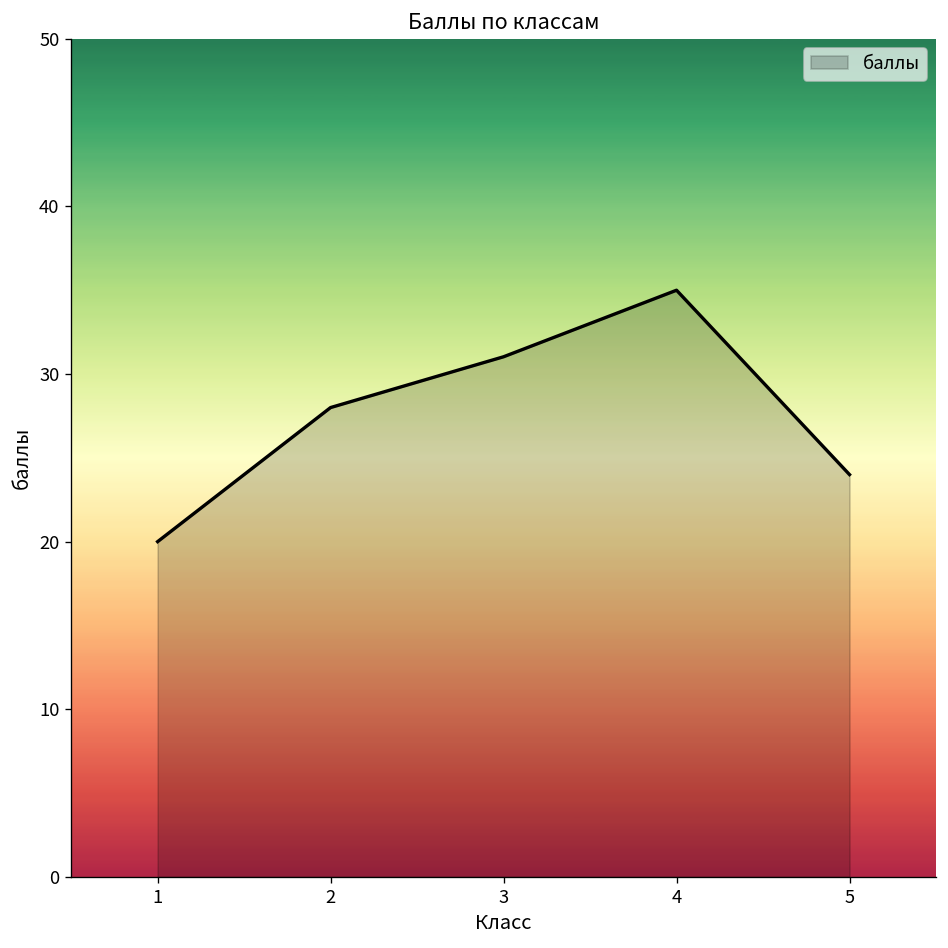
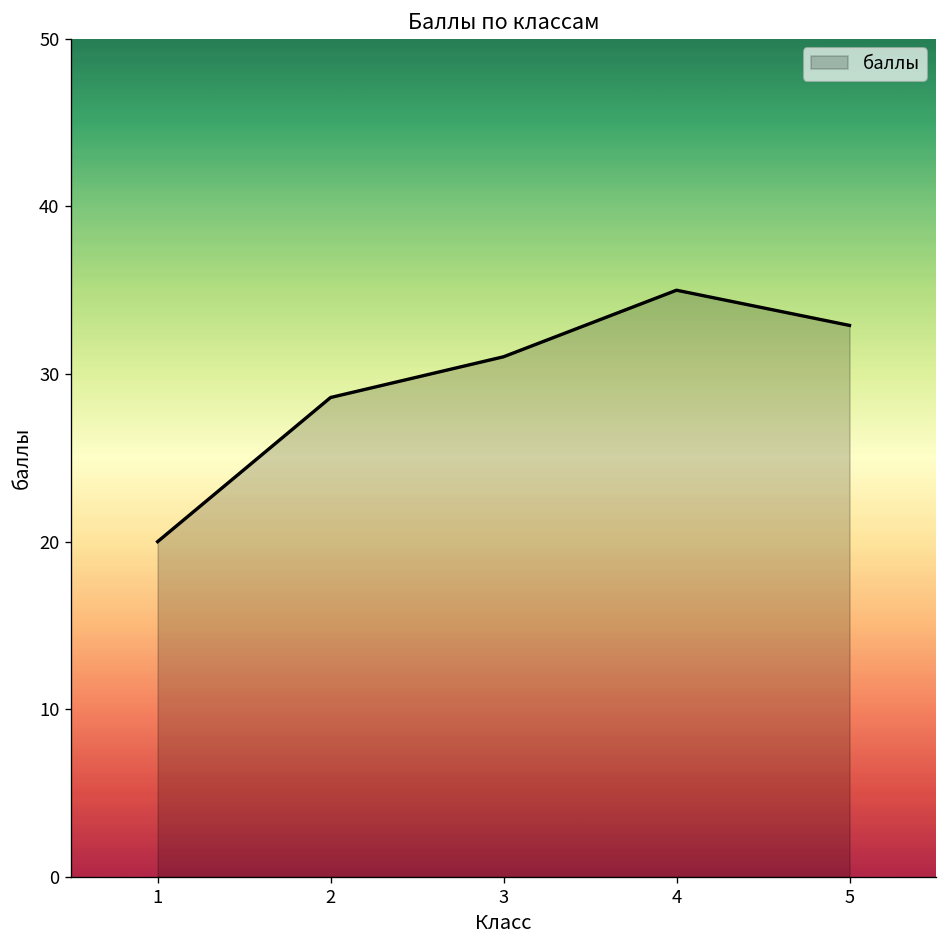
  {
    "1": 20.0,
-   "2": 28.0,
+   "2": 28.6,
    "3": 31.0,
    "4": 35.0,
-   "5": 24.0
+   "5": 32.9
  }
